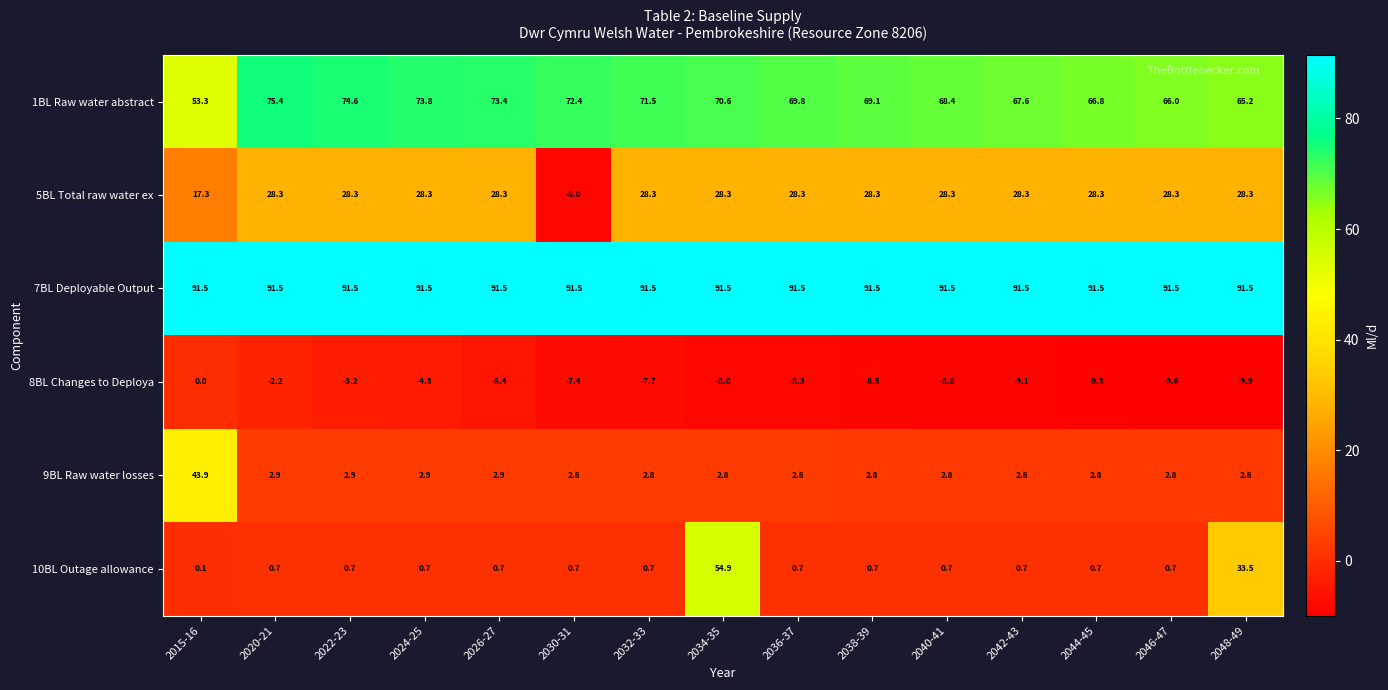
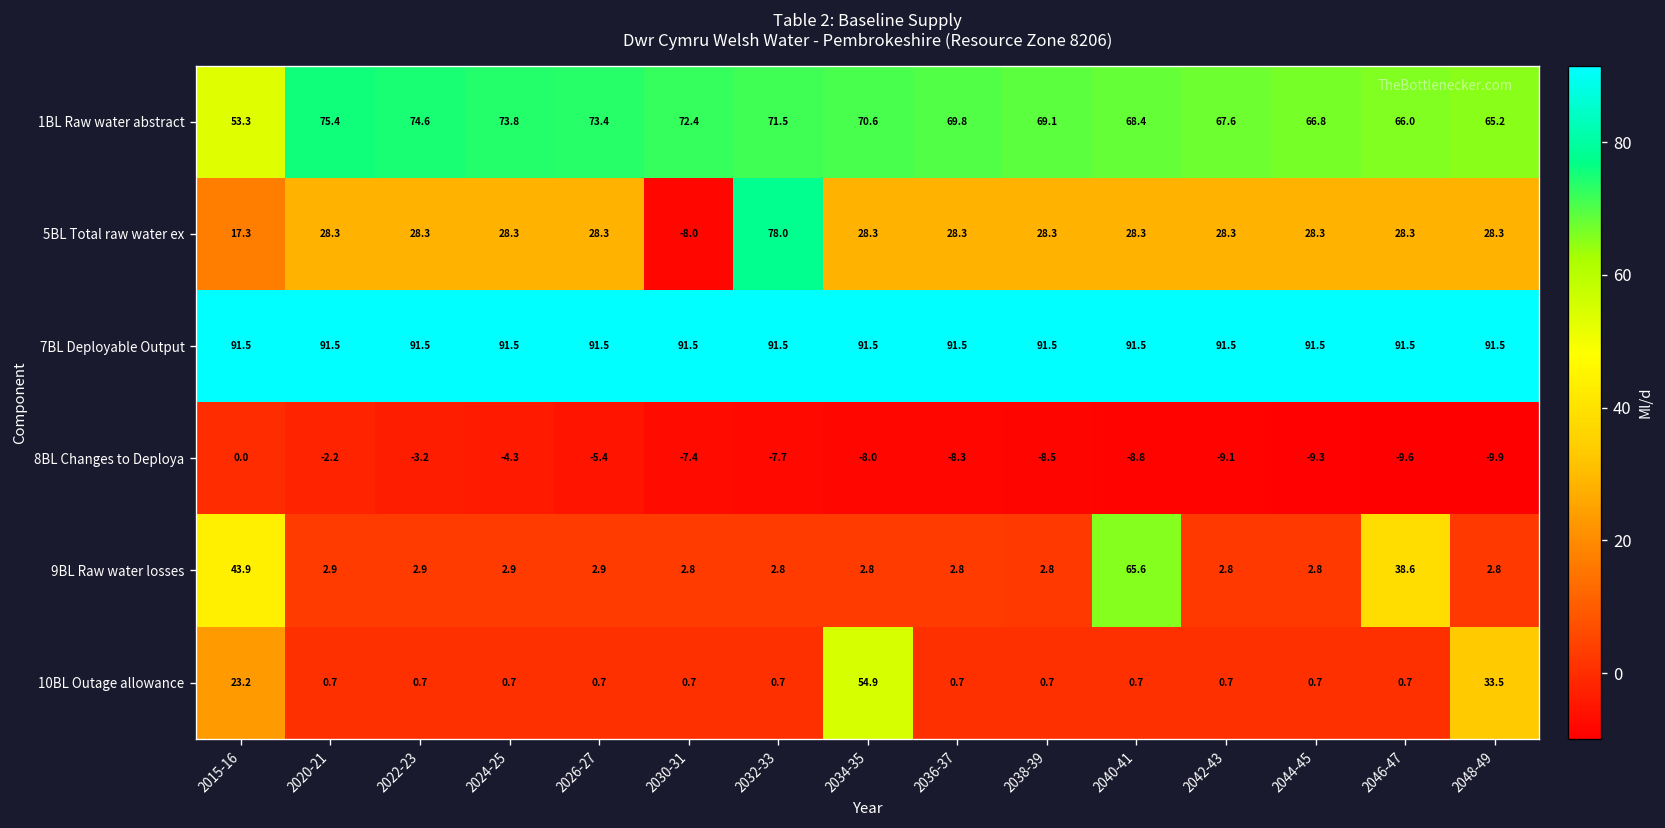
  {
    "1BL Raw water abstract": {
      "2015-16": 53.3,
      "2020-21": 75.4,
      "2022-23": 74.6,
      "2024-25": 73.8,
      "2026-27": 73.4,
      "2030-31": 72.4,
      "2032-33": 71.5,
      "2034-35": 70.6,
      "2036-37": 69.8,
      "2038-39": 69.1,
      "2040-41": 68.4,
      "2042-43": 67.6,
      "2044-45": 66.8,
      "2048-49": 65.2
    },
    "5BL Total raw water ex": {
      "2015-16": 17.3,
      "2020-21": 28.3,
      "2022-23": 28.3,
      "2024-25": 28.3,
      "2026-27": 28.3,
      "2030-31": -8.0,
-     "2032-33": 28.3,
+     "2032-33": 78.0,
      "2034-35": 28.3,
      "2036-37": 28.3,
      "2038-39": 28.3,
      "2040-41": 28.3,
      "2042-43": 28.3,
      "2044-45": 28.3,
      "2046-47": 28.3,
      "2048-49": 28.3
    },
    "7BL Deployable Output": {
      "2015-16": 91.5,
      "2020-21": 91.5,
      "2022-23": 91.5,
      "2024-25": 91.5,
      "2026-27": 91.5,
      "2030-31": 91.5,
      "2032-33": 91.5,
      "2034-35": 91.5,
      "2036-37": 91.5,
      "2038-39": 91.5,
      "2040-41": 91.5,
      "2042-43": 91.5,
      "2044-45": 91.5,
      "2046-47": 91.5,
      "2048-49": 91.5
    },
    "8BL Changes to Deploya": {
      "2015-16": 0.0,
      "2020-21": -2.2,
      "2022-23": -3.2,
      "2024-25": -4.3,
      "2026-27": -5.4,
      "2030-31": -7.4,
      "2032-33": -7.7,
      "2034-35": -8.0,
      "2036-37": -8.3,
      "2038-39": -8.5,
      "2040-41": -8.8,
      "2042-43": -9.1,
      "2044-45": -9.3,
      "2046-47": -9.6,
      "2048-49": -9.9
    },
    "9BL Raw water losses": {
      "2015-16": 43.9,
      "2020-21": 2.9,
      "2022-23": 2.9,
      "2024-25": 2.9,
      "2026-27": 2.9,
      "2030-31": 2.8,
      "2032-33": 2.8,
      "2034-35": 2.8,
      "2036-37": 2.8,
      "2038-39": 2.8,
-     "2040-41": 2.8,
+     "2040-41": 65.6,
      "2042-43": 2.8,
      "2044-45": 2.8,
-     "2046-47": 2.8,
+     "2046-47": 38.6,
      "2048-49": 2.8
    },
    "10BL Outage allowance": {
-     "2015-16": 0.1,
+     "2015-16": 23.2,
      "2020-21": 0.7,
      "2022-23": 0.7,
      "2024-25": 0.7,
      "2026-27": 0.7,
      "2030-31": 0.7,
      "2032-33": 0.7,
      "2034-35": 54.9,
      "2036-37": 0.7,
      "2038-39": 0.7,
      "2040-41": 0.7,
      "2042-43": 0.7,
      "2044-45": 0.7,
      "2046-47": 0.7,
      "2048-49": 33.5
    }
  }
